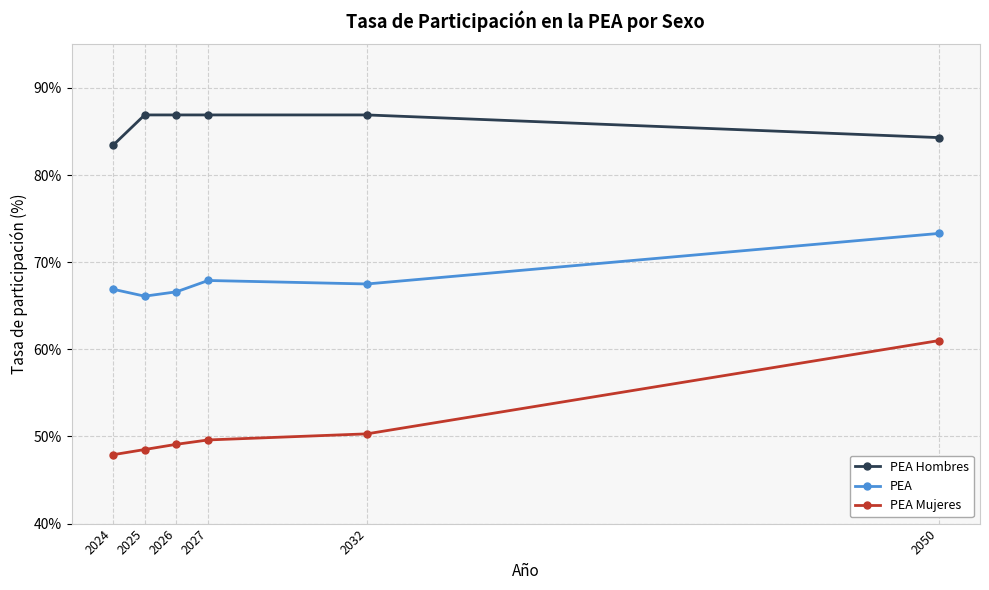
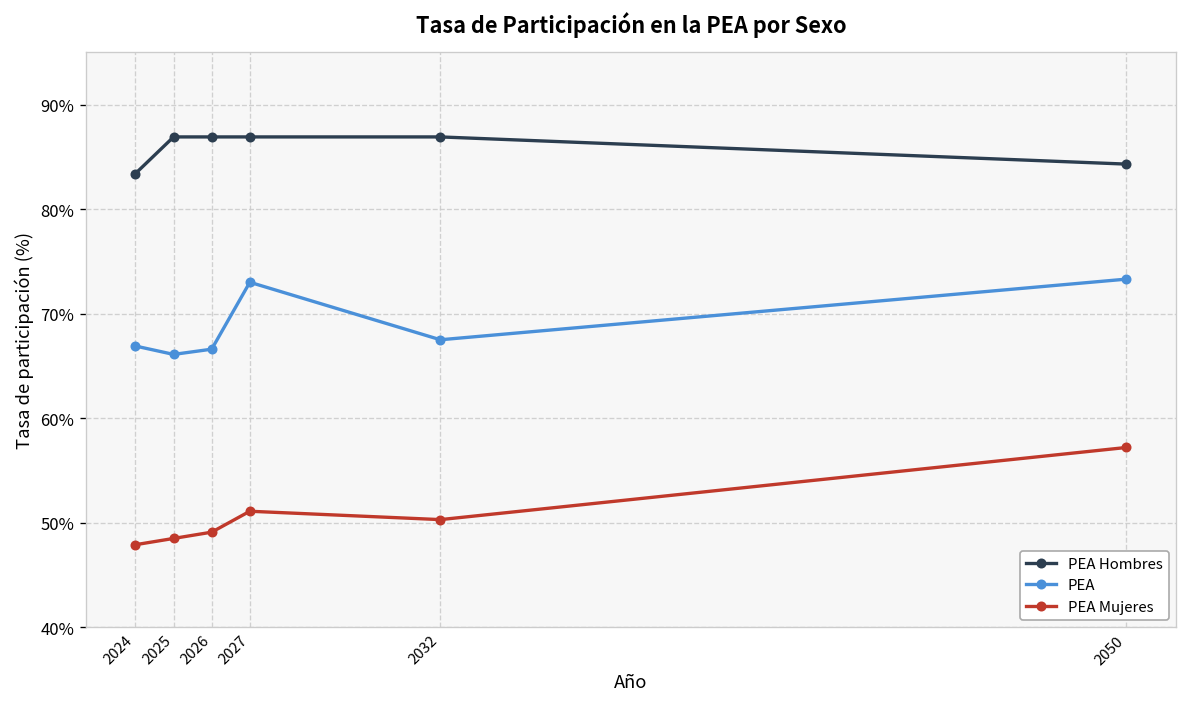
  {
    "PEA Hombres": {
      "2024": "83%",
      "2025": "87%",
      "2026": "87%",
      "2027": "87%",
      "2032": "87%",
      "2050": "84%"
    },
    "PEA": {
      "2024": "67%",
      "2025": "66%",
      "2026": "67%",
-     "2027": "68%",
+     "2027": "73%",
      "2032": "68%",
      "2050": "73%"
    },
    "PEA Mujeres": {
      "2024": "48%",
      "2025": "49%",
      "2026": "49%",
-     "2027": "50%",
+     "2027": "51%",
      "2032": "50%",
-     "2050": "61%"
+     "2050": "57%"
    }
  }
